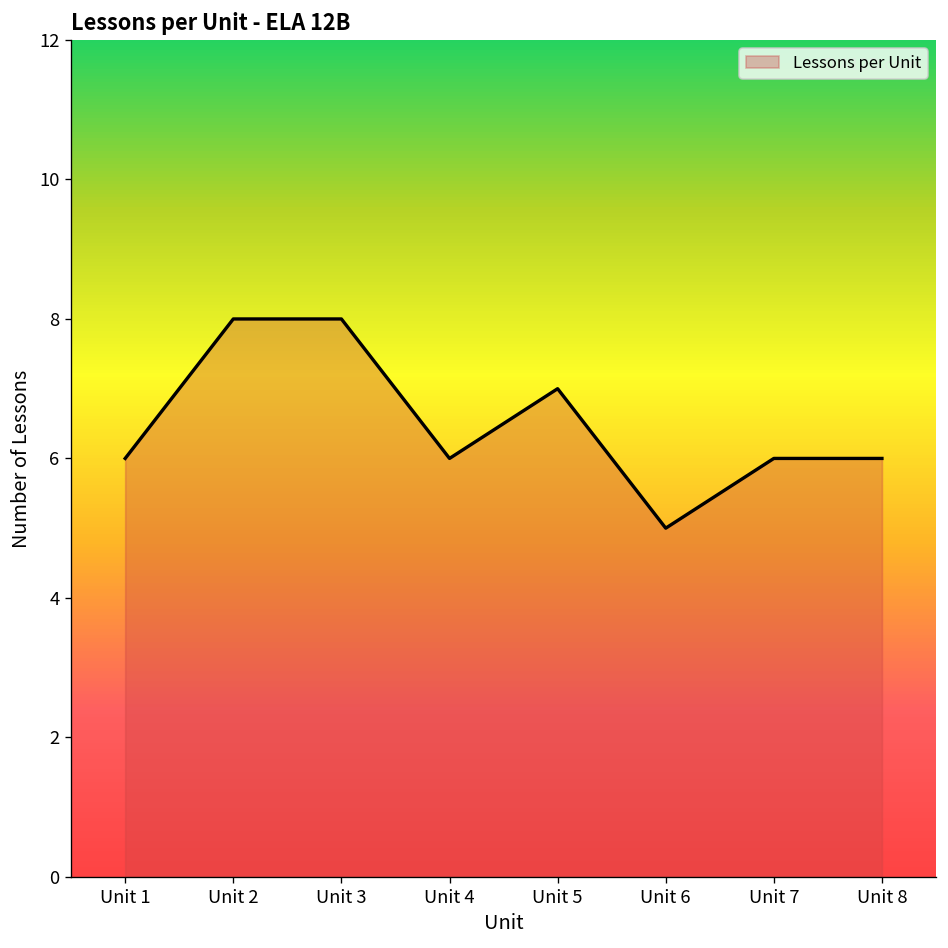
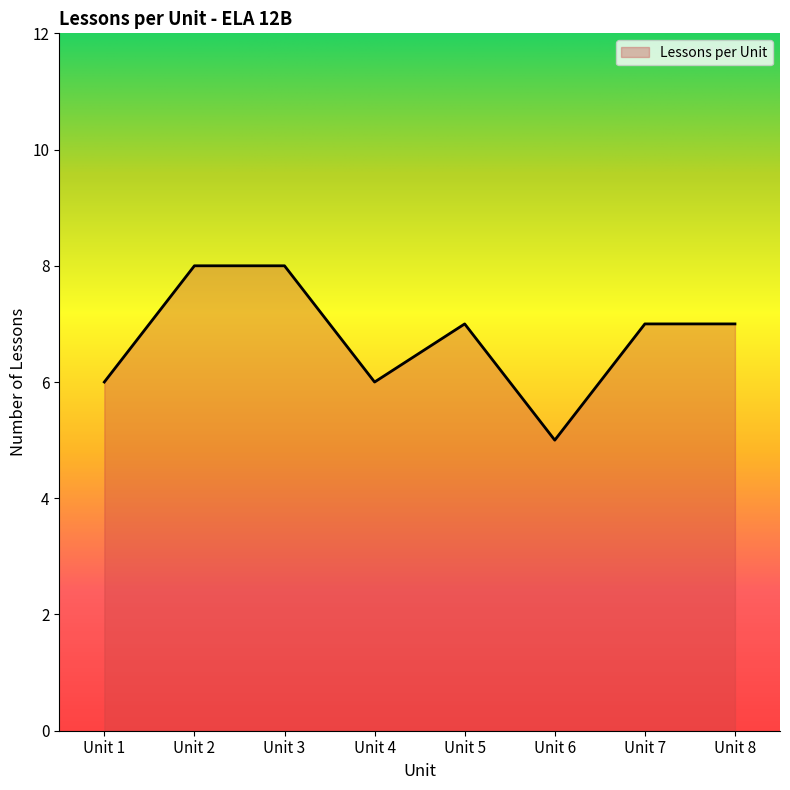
  {
    "Unit 1": 6,
    "Unit 2": 8,
    "Unit 3": 8,
    "Unit 4": 6,
    "Unit 5": 7,
    "Unit 6": 5,
-   "Unit 7": 6,
-   "Unit 8": 6
+   "Unit 7": 7,
+   "Unit 8": 7
  }
